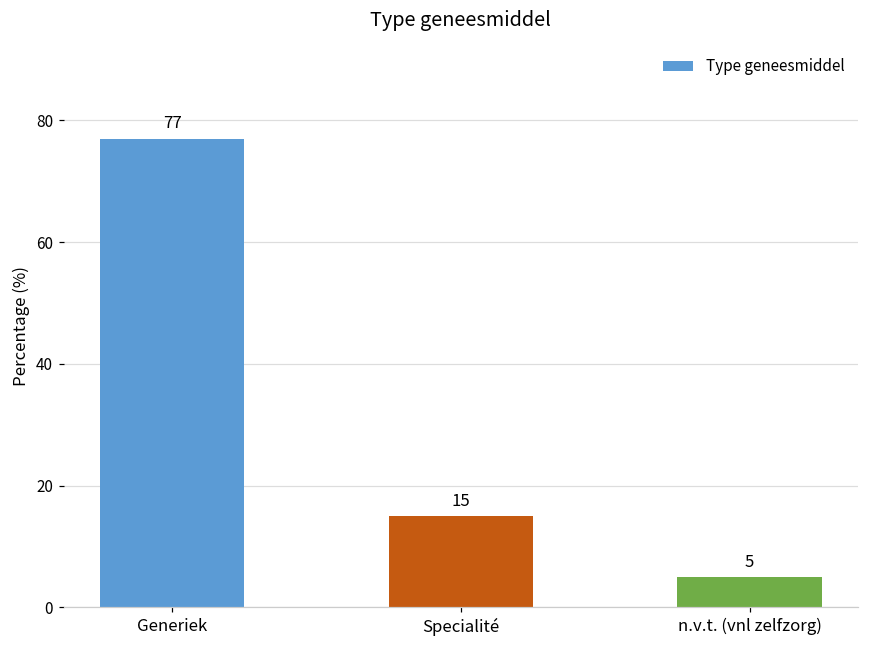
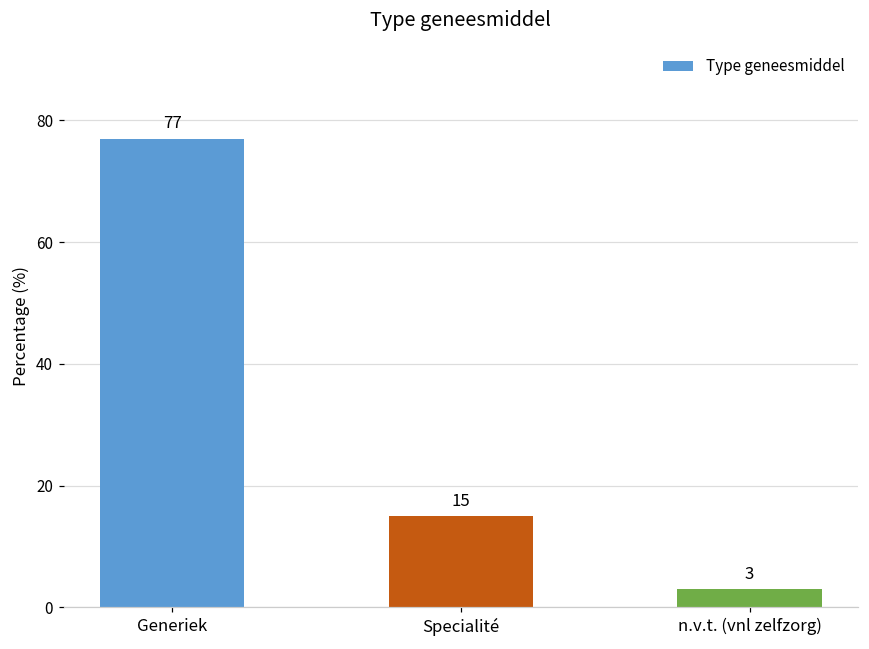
  {
    "Generiek": 77,
    "Specialité": 15,
-   "n.v.t. (vnl zelfzorg)": 5
+   "n.v.t. (vnl zelfzorg)": 3
  }
